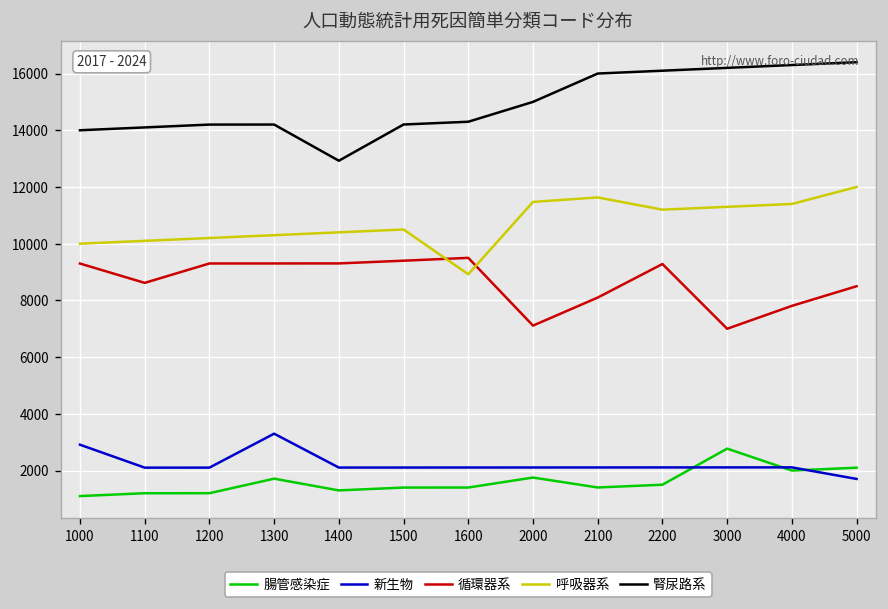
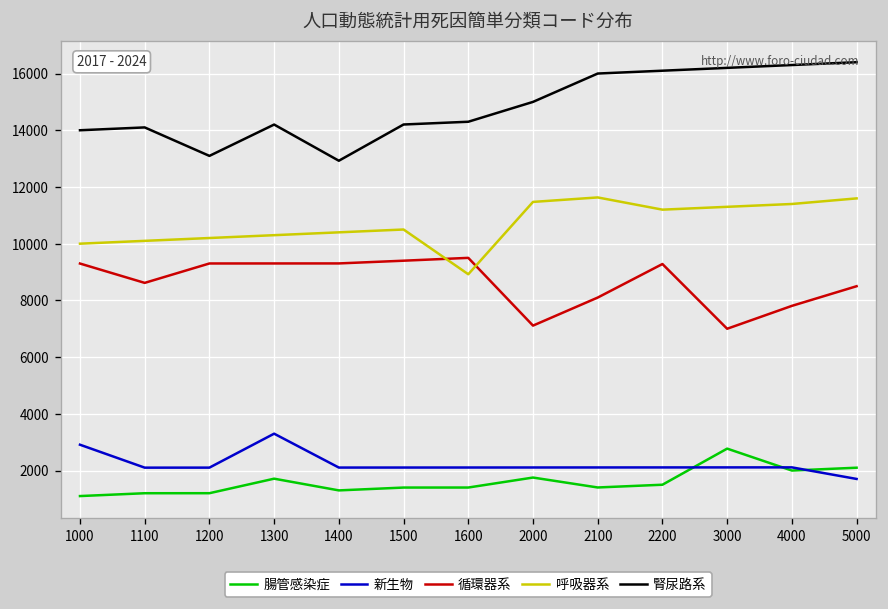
  {
    "腸管感染症": {
      "1000": 1100,
      "1100": 1200,
      "1200": 1200,
      "1300": 1700,
      "1400": 1300,
      "1500": 1400,
      "1600": 1400,
      "2000": 1800,
      "2100": 1400,
      "2200": 1500,
      "3000": 2800,
      "4000": 2000,
      "5000": 2100
    },
    "新生物": {
      "1000": 2900,
      "1100": 2100,
      "1200": 2100,
      "1300": 3300,
      "1400": 2100,
      "1500": 2100,
      "1600": 2100,
      "2000": 2100,
      "2100": 2100,
      "2200": 2100,
      "3000": 2100,
      "4000": 2100,
      "5000": 1700
    },
    "循環器系": {
      "1000": 9300,
      "1100": 8600,
      "1200": 9300,
      "1300": 9300,
      "1400": 9300,
      "1500": 9400,
      "1600": 9500,
      "2000": 7100,
      "2100": 8100,
      "2200": 9300,
      "3000": 7000,
      "4000": 7800,
      "5000": 8500
    },
    "呼吸器系": {
      "1000": 10000,
      "1100": 10100,
      "1200": 10200,
      "1300": 10300,
      "1400": 10400,
      "1500": 10500,
      "1600": 8900,
      "2000": 11500,
      "2100": 11600,
      "2200": 11200,
      "3000": 11300,
      "4000": 11400,
-     "5000": 12000
+     "5000": 11600
    },
    "腎尿路系": {
      "1000": 14000,
      "1100": 14100,
-     "1200": 14200,
+     "1200": 13100,
      "1300": 14200,
      "1400": 12900,
      "1500": 14200,
      "1600": 14300,
      "2000": 15000,
      "2100": 16000,
      "2200": 16100,
      "3000": 16200,
      "4000": 16300,
      "5000": 16400
    }
  }
